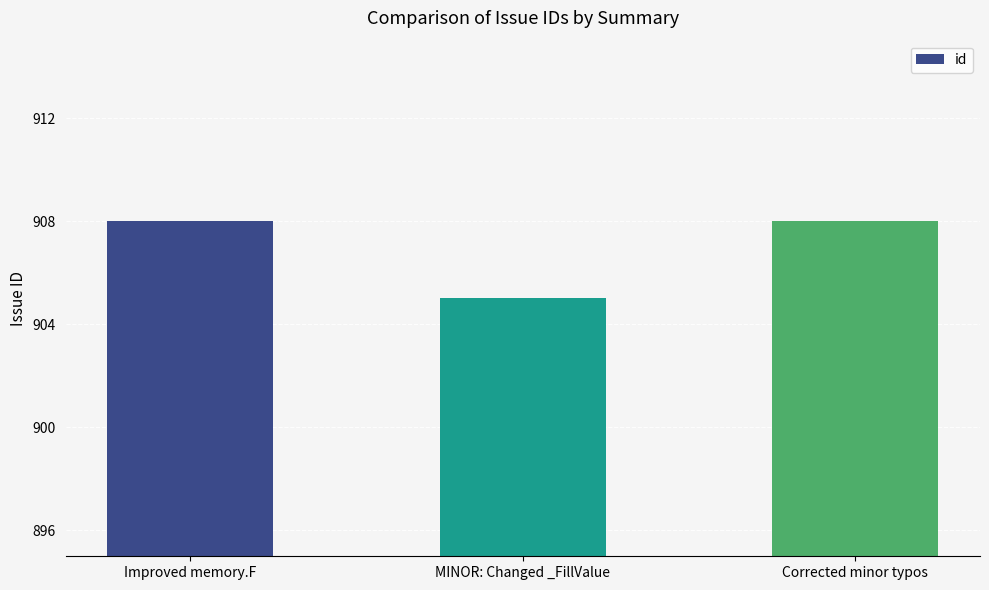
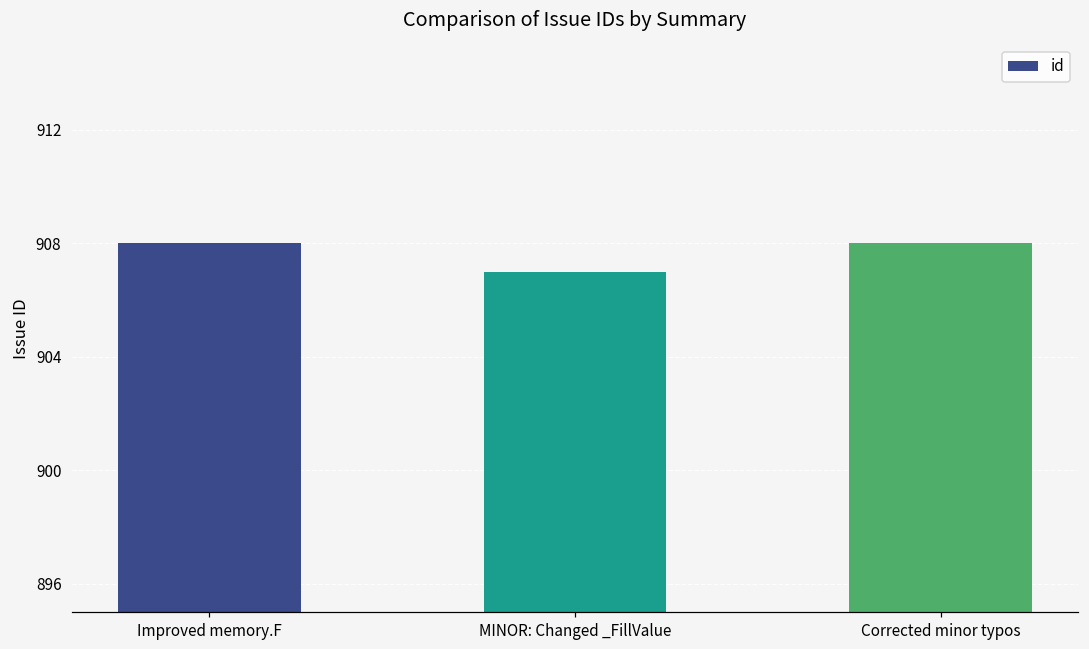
  {
    "Improved memory.F": 908,
-   "MINOR: Changed _FillValue": 905,
+   "MINOR: Changed _FillValue": 907,
    "Corrected minor typos": 908
  }
